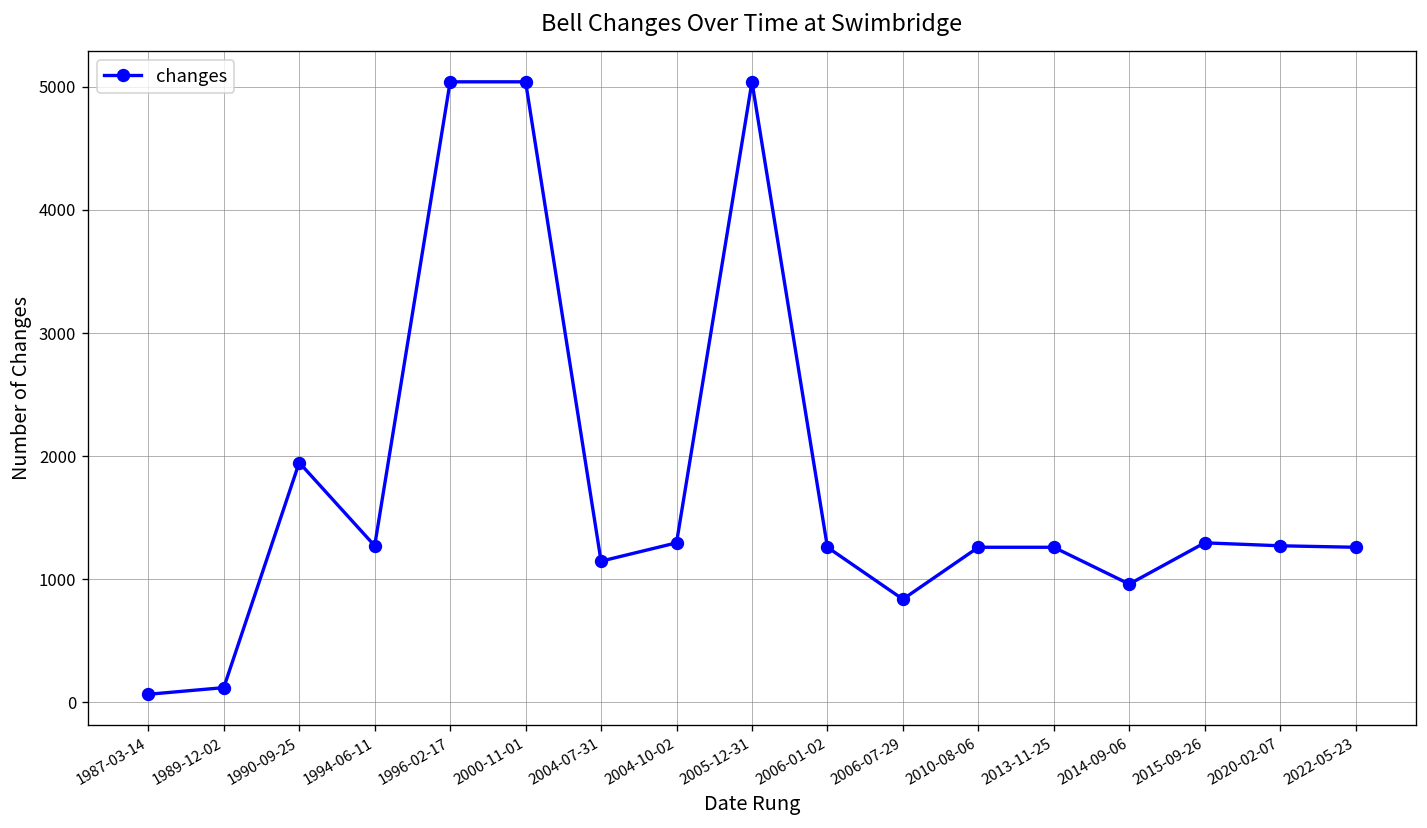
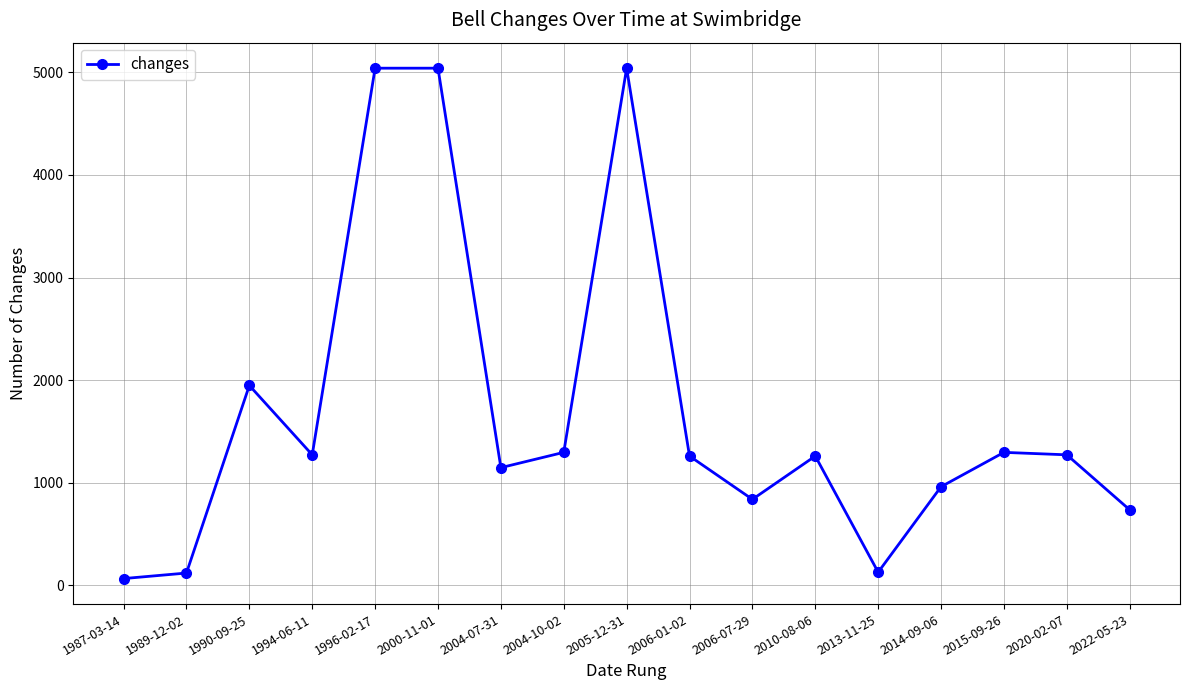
  {
    "1987-03-14": 70,
    "1989-12-02": 120,
    "1990-09-25": 1950,
    "1994-06-11": 1270,
    "1996-02-17": 5040,
    "2000-11-01": 5040,
    "2004-07-31": 1150,
    "2004-10-02": 1300,
    "2005-12-31": 5040,
    "2006-01-02": 1260,
    "2006-07-29": 840,
    "2010-08-06": 1260,
-   "2013-11-25": 1260,
+   "2013-11-25": 130,
    "2014-09-06": 960,
    "2015-09-26": 1300,
    "2020-02-07": 1270,
-   "2022-05-23": 1260
+   "2022-05-23": 740
  }
